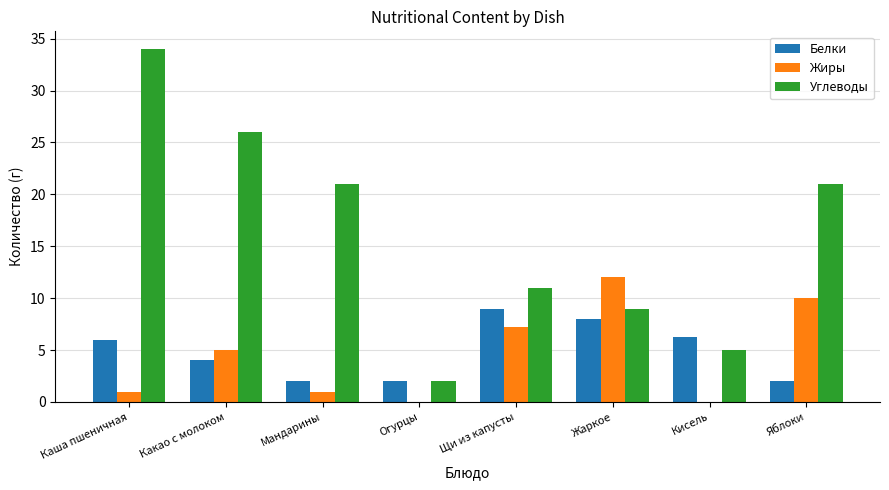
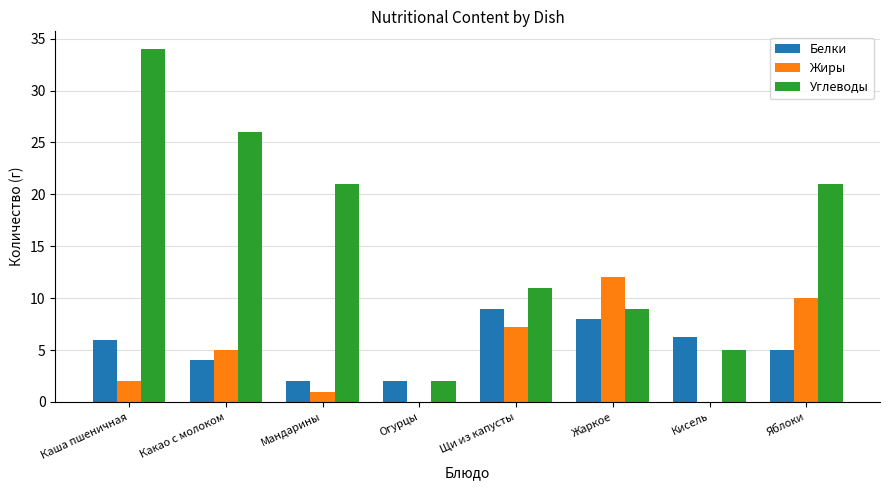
  {
    "Белки": {
      "Каша пшеничная": 6,
      "Какао с молоком": 4,
      "Мандарины": 2,
      "Огурцы": 2,
      "Щи из капусты": 9,
      "Жаркое": 8,
      "Кисель": 6.3,
-     "Яблоки": 2
+     "Яблоки": 5
    },
    "Жиры": {
-     "Каша пшеничная": 1,
+     "Каша пшеничная": 2,
      "Какао с молоком": 5,
      "Мандарины": 1,
      "Огурцы": 0,
      "Щи из капусты": 7,
      "Жаркое": 12,
      "Кисель": 0,
      "Яблоки": 10
    },
    "Углеводы": {
      "Каша пшеничная": 34,
      "Какао с молоком": 26,
      "Мандарины": 21,
      "Огурцы": 2,
      "Щи из капусты": 11,
      "Жаркое": 9,
      "Кисель": 5,
      "Яблоки": 21
    }
  }
